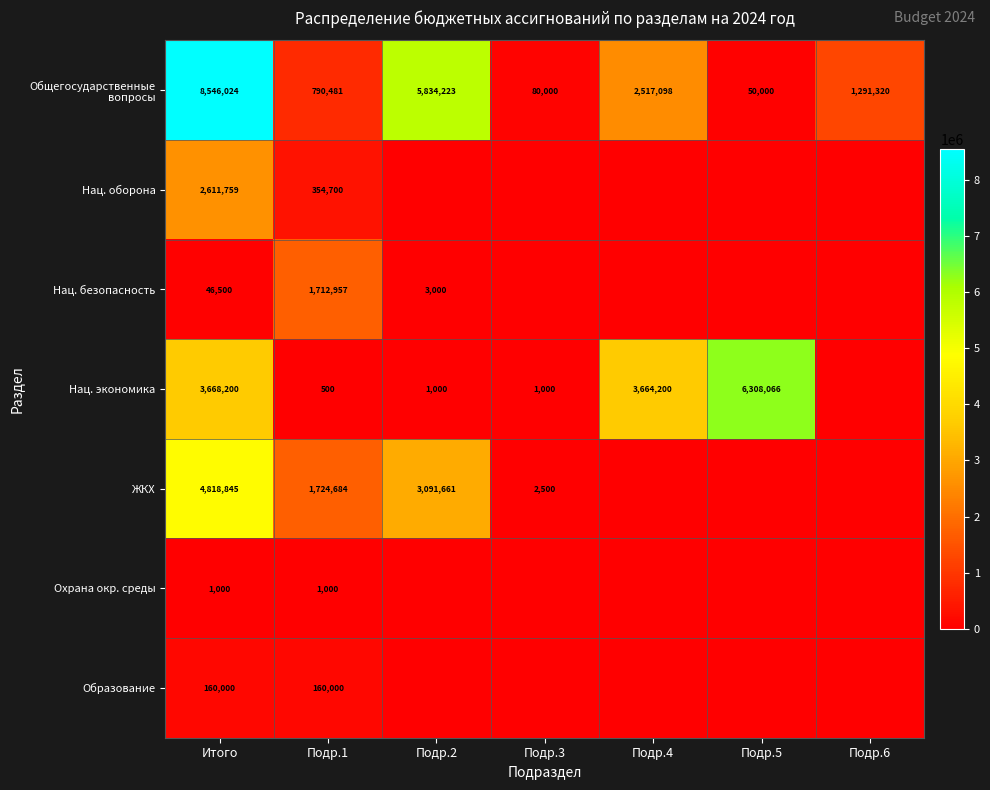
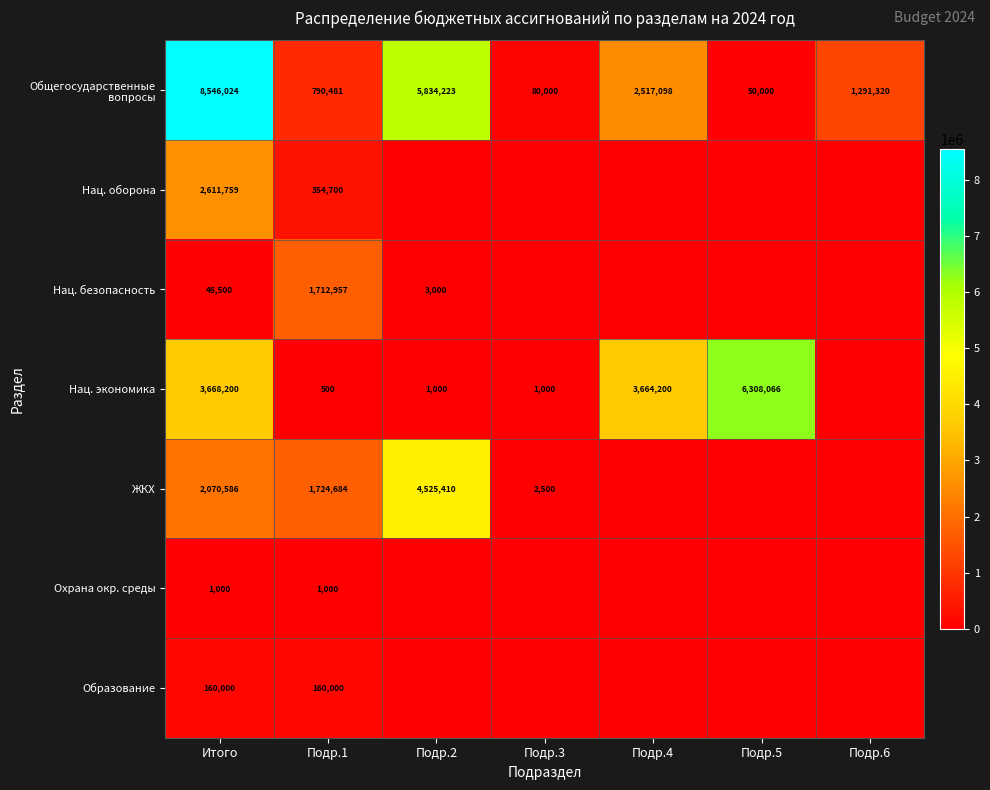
  {
    "Общегосударственные вопросы": {
      "Итого": "8,546,024",
      "Подр.1": "790,481",
      "Подр.2": "5,834,223",
      "Подр.3": "80,000",
      "Подр.4": "2,517,098",
      "Подр.5": "50,000",
      "Подр.6": "1,291,320"
    },
    "Нац. оборона": {
      "Итого": "2,611,759",
      "Подр.1": "354,700"
    },
    "Нац. безопасность": {
      "Итого": "46,500",
      "Подр.1": "1,712,957",
      "Подр.2": "3,000"
    },
    "Нац. экономика": {
      "Итого": "3,668,200",
      "Подр.1": "500",
      "Подр.2": "1,000",
      "Подр.3": "1,000",
      "Подр.4": "3,664,200",
      "Подр.5": "6,308,066"
    },
    "ЖКХ": {
-     "Итого": "4,818,845",
+     "Итого": "2,070,586",
      "Подр.1": "1,724,684",
-     "Подр.2": "3,091,661",
+     "Подр.2": "4,525,410",
      "Подр.3": "2,500"
    },
    "Охрана окр. среды": {
      "Итого": "1,000",
      "Подр.1": "1,000"
    },
    "Образование": {
      "Итого": "160,000",
      "Подр.1": "160,000"
    }
  }
